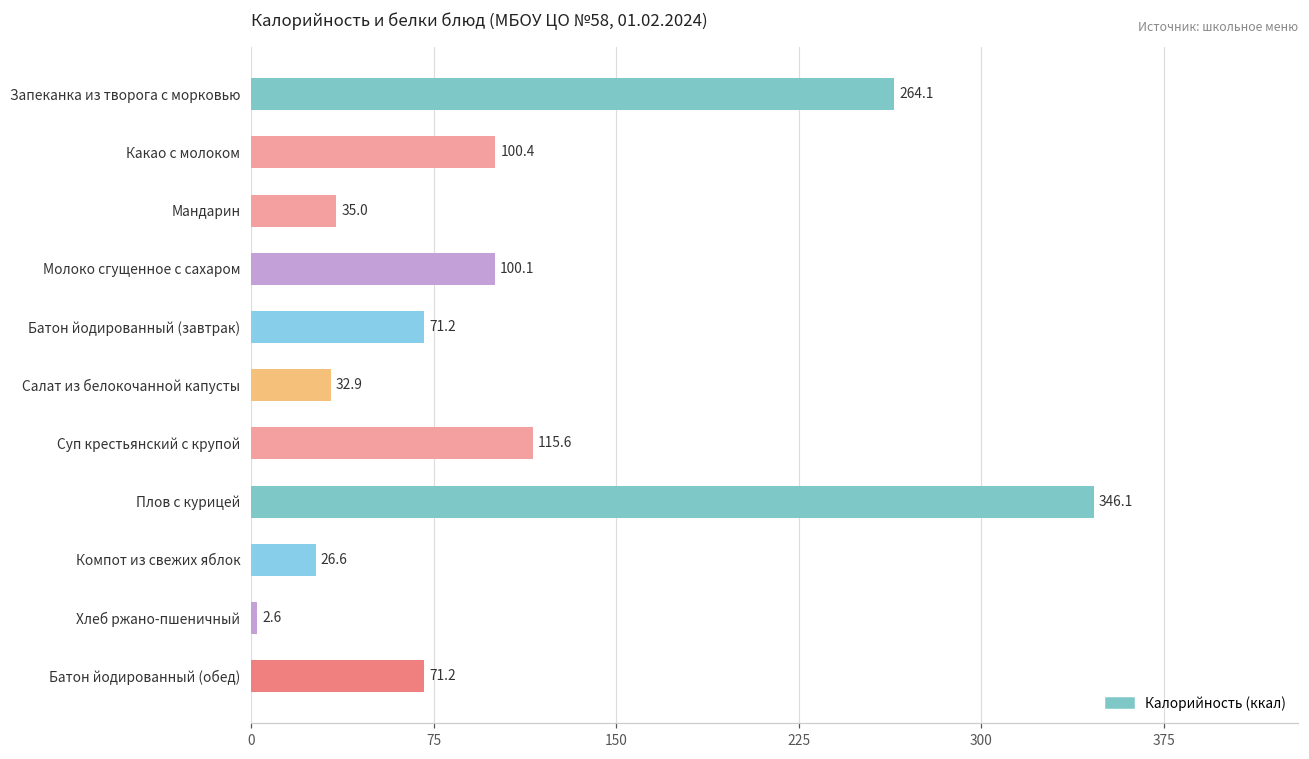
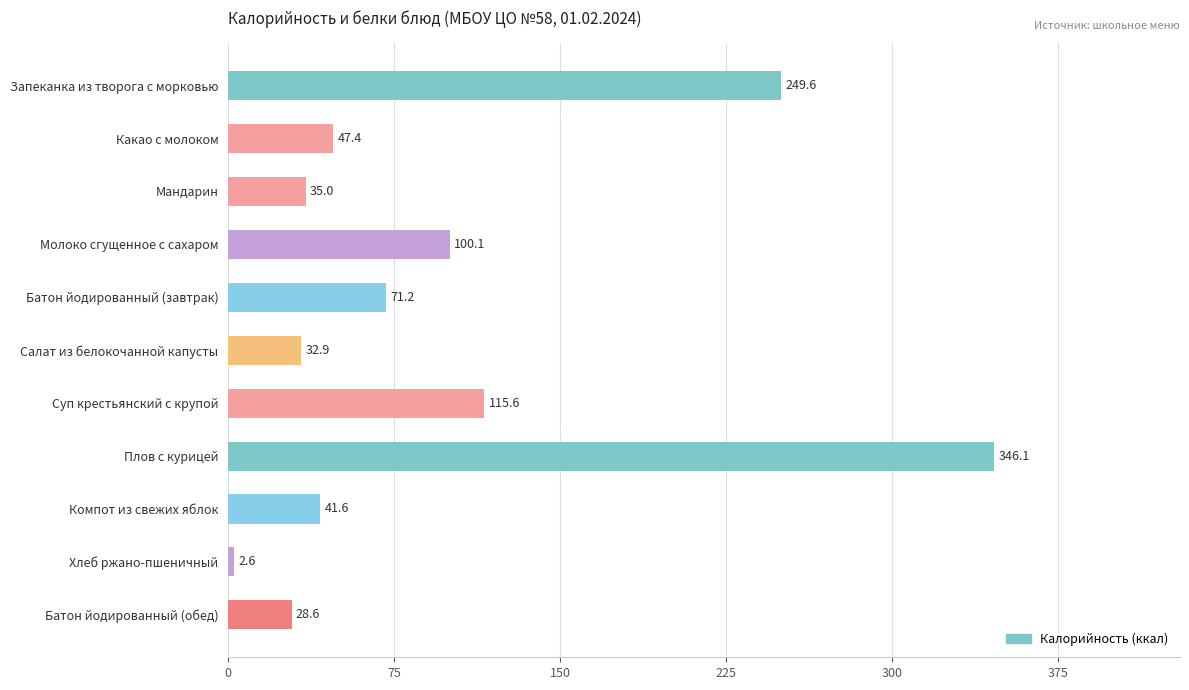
  {
-   "Запеканка из творога с морковью": 264.1,
-   "Какао с молоком": 100.4,
+   "Запеканка из творога с морковью": 249.6,
+   "Какао с молоком": 47.4,
    "Мандарин": 35.0,
    "Молоко сгущенное с сахаром": 100.1,
    "Батон йодированный (завтрак)": 71.2,
    "Салат из белокочанной капусты": 32.9,
    "Суп крестьянский с крупой": 115.6,
    "Плов с курицей": 346.1,
-   "Компот из свежих яблок": 26.6,
+   "Компот из свежих яблок": 41.6,
    "Хлеб ржано-пшеничный": 2.6,
-   "Батон йодированный (обед)": 71.2
+   "Батон йодированный (обед)": 28.6
  }
